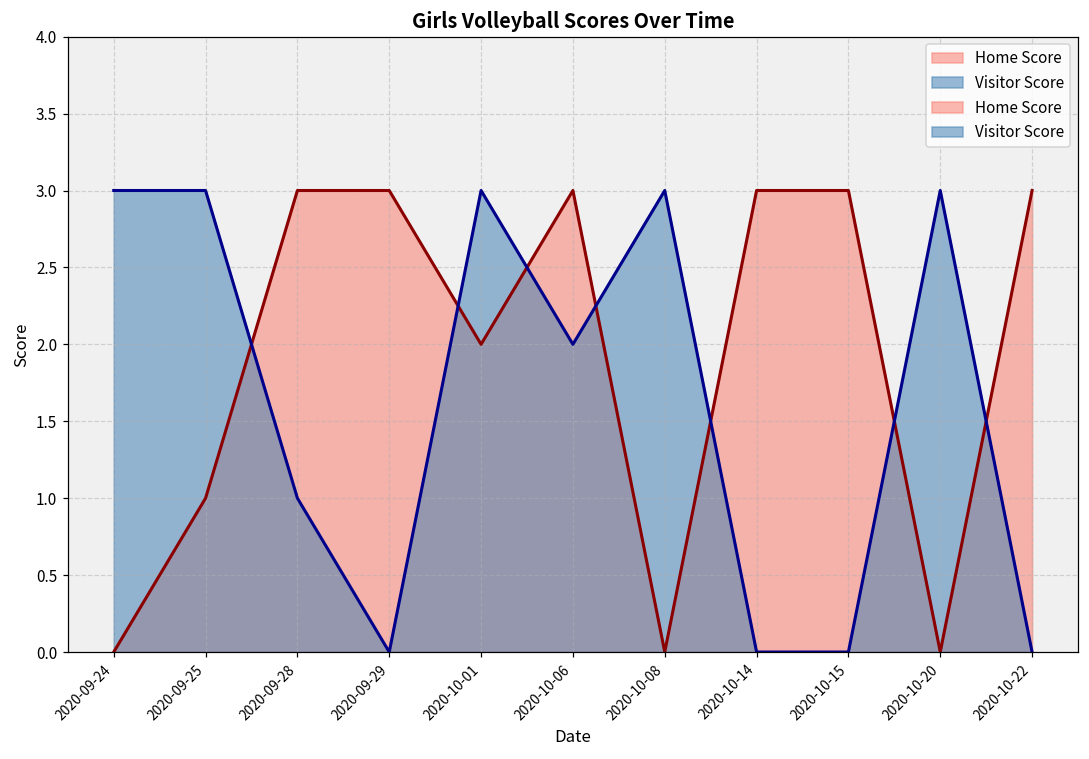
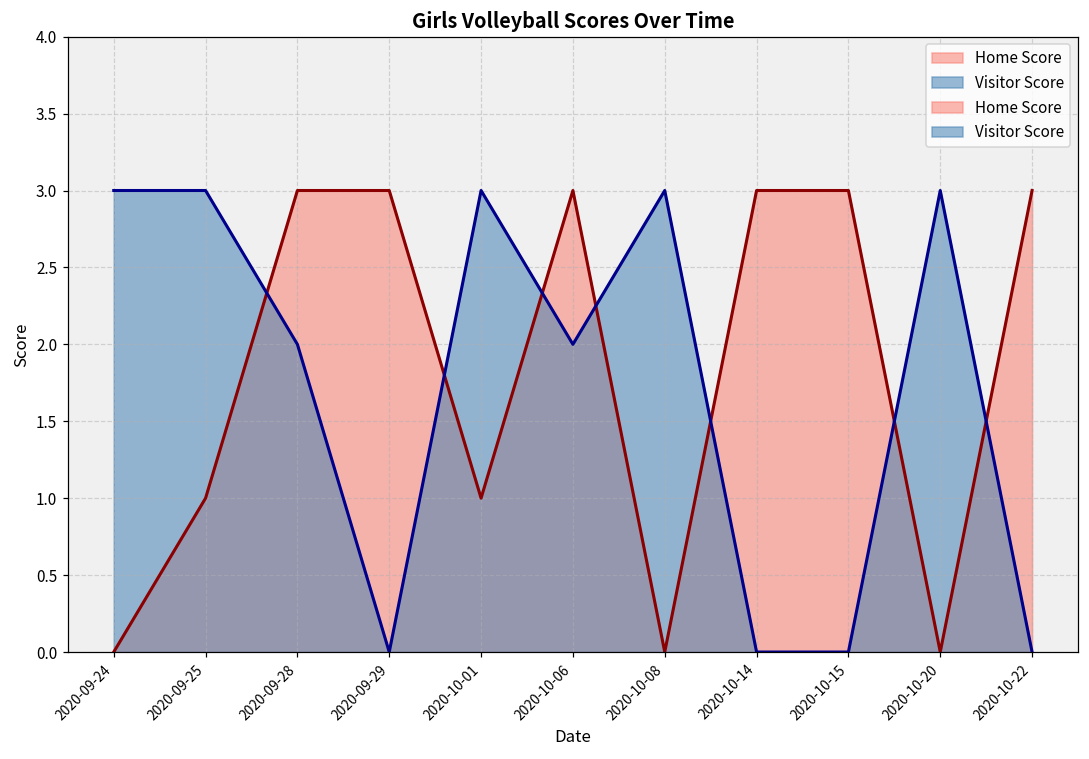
  {
    "Home Score": {
      "2020-09-24": 0,
      "2020-09-25": 1,
      "2020-09-28": 3,
      "2020-09-29": 3,
-     "2020-10-01": 2,
+     "2020-10-01": 1,
      "2020-10-06": 3,
      "2020-10-08": 0,
      "2020-10-14": 3,
      "2020-10-15": 3,
      "2020-10-20": 0,
      "2020-10-22": 3
    },
    "Visitor Score": {
      "2020-09-24": 3,
      "2020-09-25": 3,
-     "2020-09-28": 1,
+     "2020-09-28": 2,
      "2020-09-29": 0,
      "2020-10-01": 3,
      "2020-10-06": 2,
      "2020-10-08": 3,
      "2020-10-14": 0,
      "2020-10-15": 0,
      "2020-10-20": 3,
      "2020-10-22": 0
    }
  }
